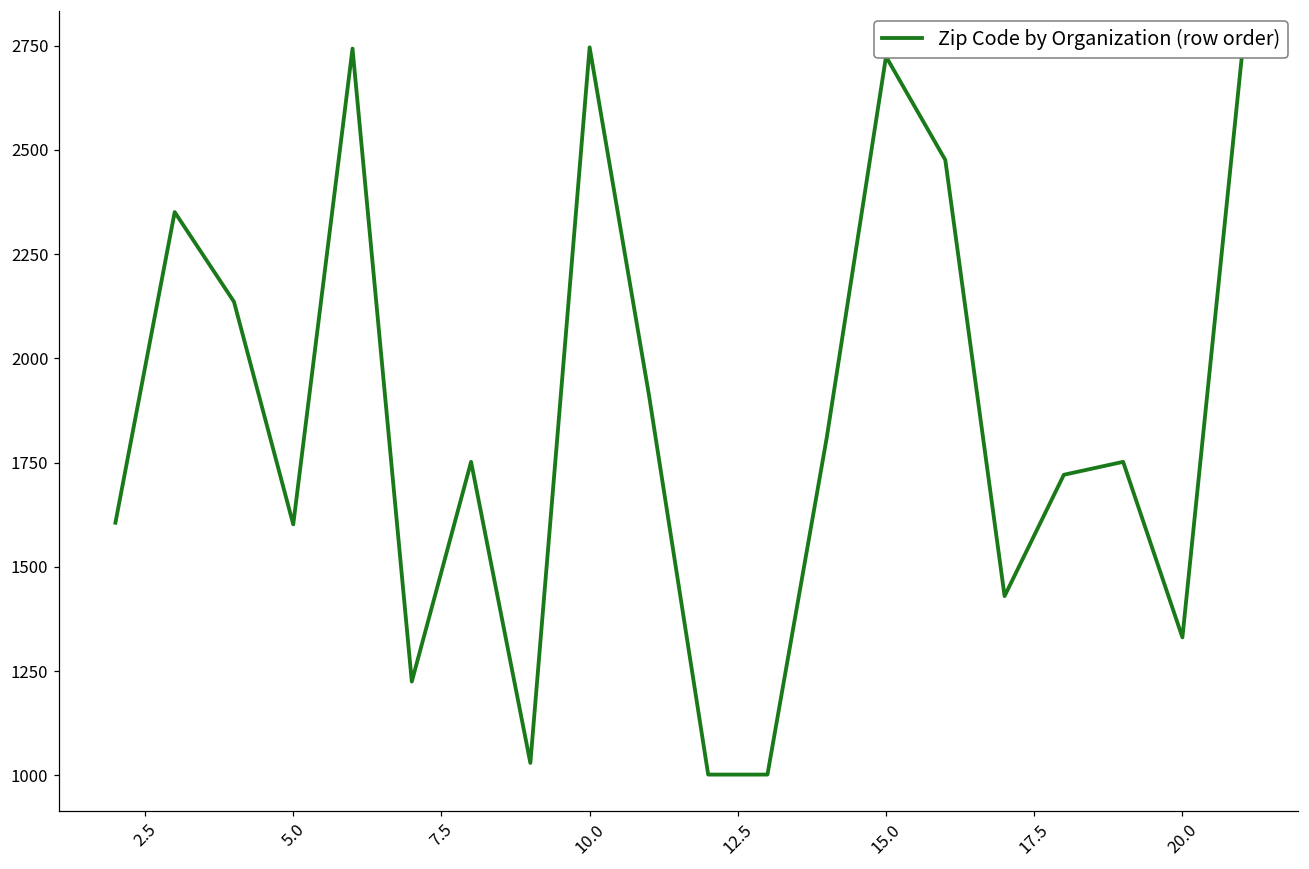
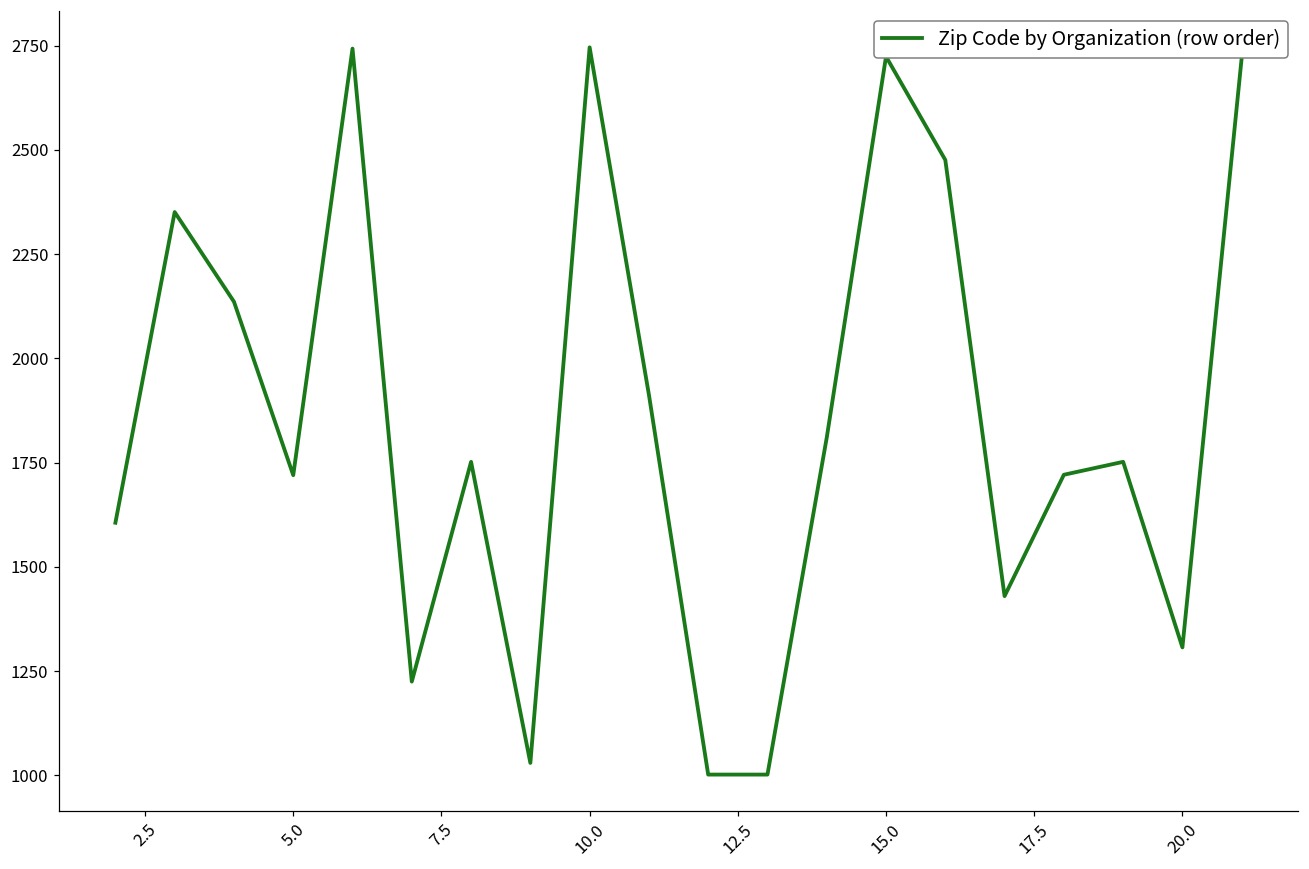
  {
-   "5.0": 1600,
+   "5.0": 1720,
    "10.0": 2750,
-   "20.0": 1330
+   "20.0": 1310
  }
